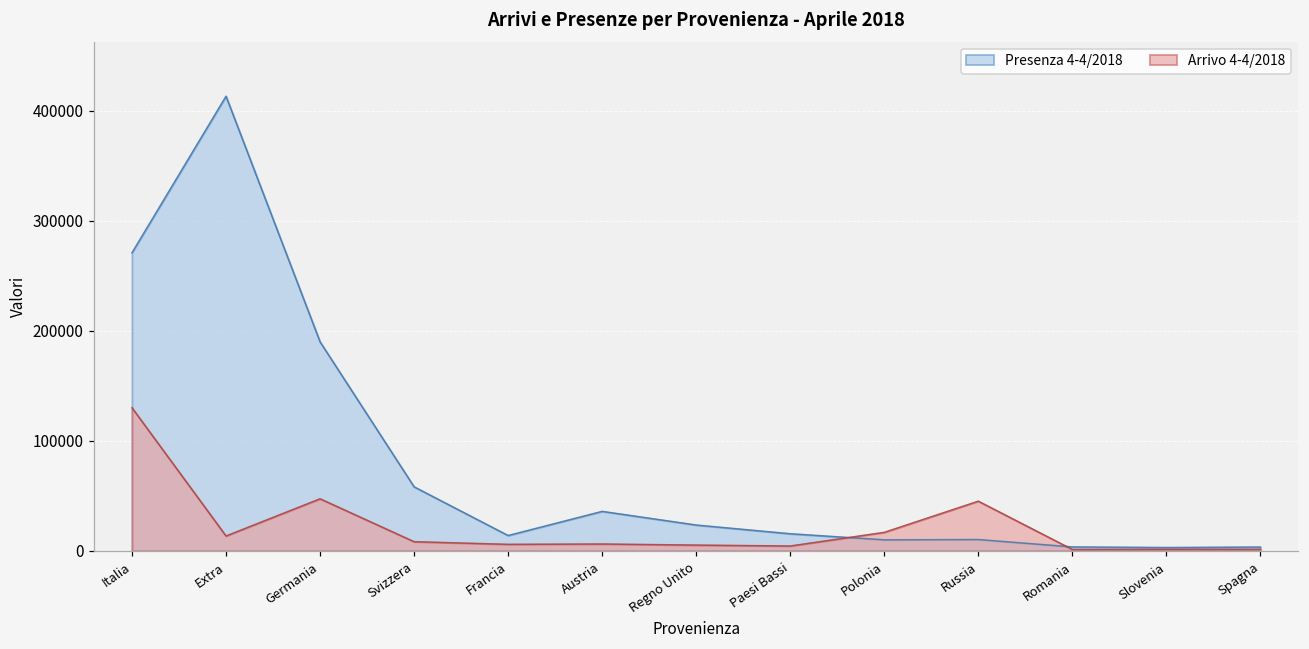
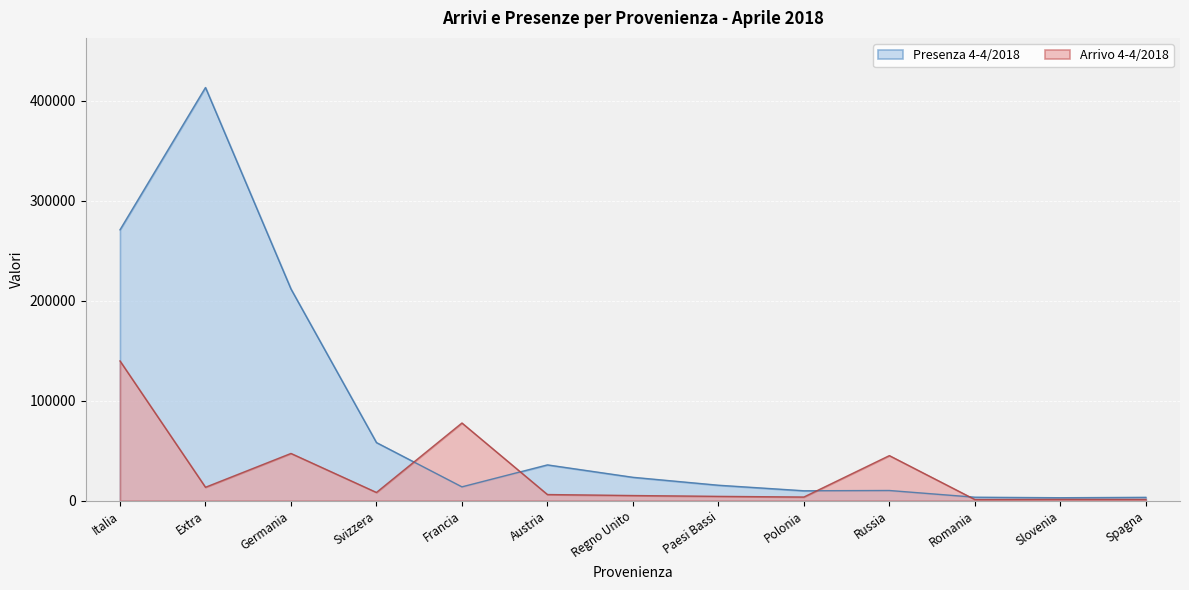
  {
    "Presenza 4-4/2018": {
      "Italia": 271000,
      "Extra": 413000,
-     "Germania": 190000,
+     "Germania": 212000,
      "Svizzera": 58000,
      "Francia": 14000,
      "Austria": 36000,
      "Regno Unito": 23000,
      "Paesi Bassi": 16000,
      "Polonia": 10000,
      "Russia": 10000
    },
    "Arrivo 4-4/2018": {
-     "Italia": 130000,
+     "Italia": 140000,
      "Extra": 14000,
      "Germania": 47000,
      "Svizzera": 8000,
-     "Francia": 6000,
+     "Francia": 78000,
      "Austria": 6000,
      "Regno Unito": 5000,
      "Paesi Bassi": 4000,
-     "Polonia": 17000,
+     "Polonia": 4000,
      "Russia": 45000
    }
  }
